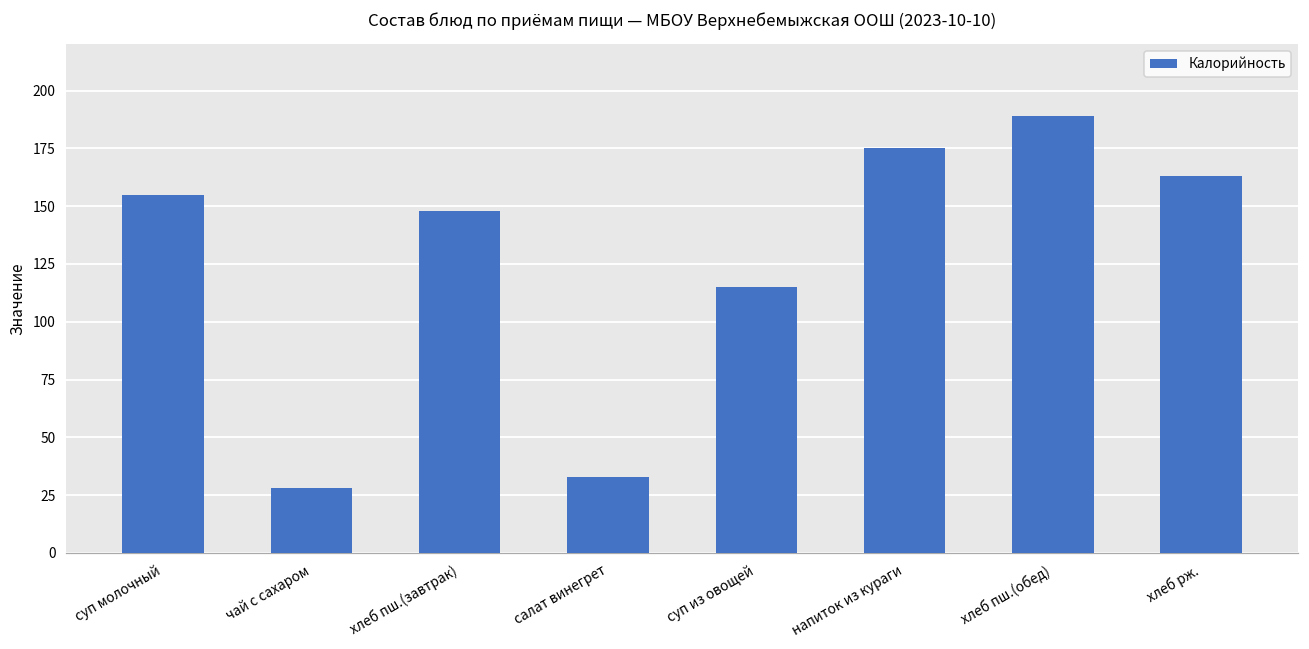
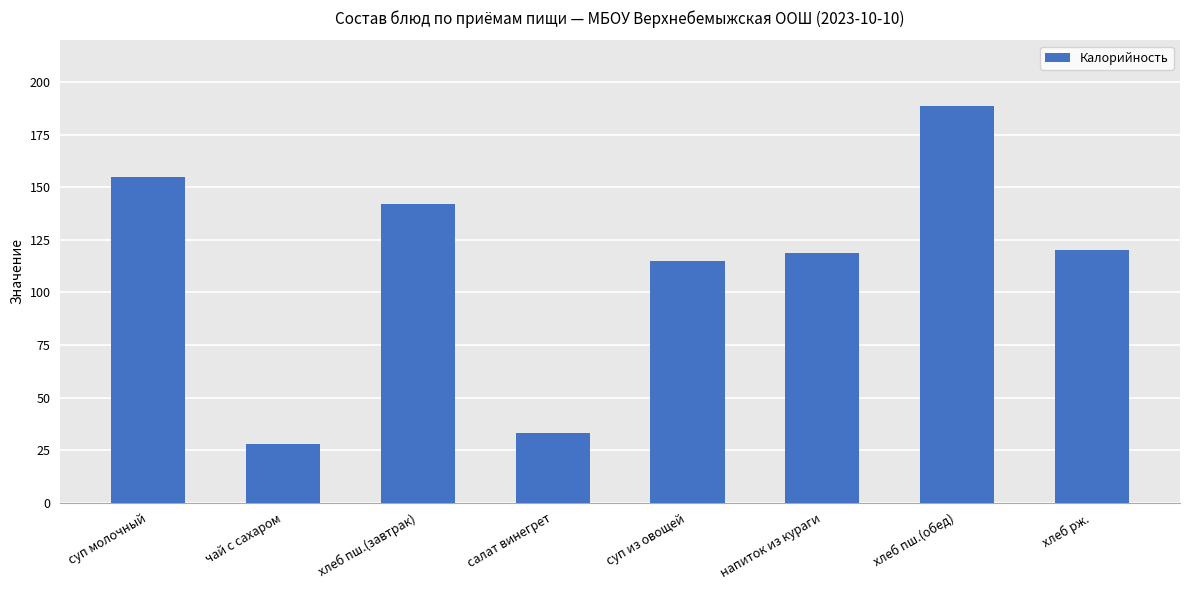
  {
    "суп молочный": 155,
    "чай с сахаром": 28,
-   "хлеб пш.(завтрак)": 148,
+   "хлеб пш.(завтрак)": 142,
    "салат винегрет": 33,
    "суп из овощей": 115,
-   "напиток из кураги": 175,
+   "напиток из кураги": 119,
    "хлеб пш.(обед)": 189,
-   "хлеб рж.": 163
+   "хлеб рж.": 120
  }
